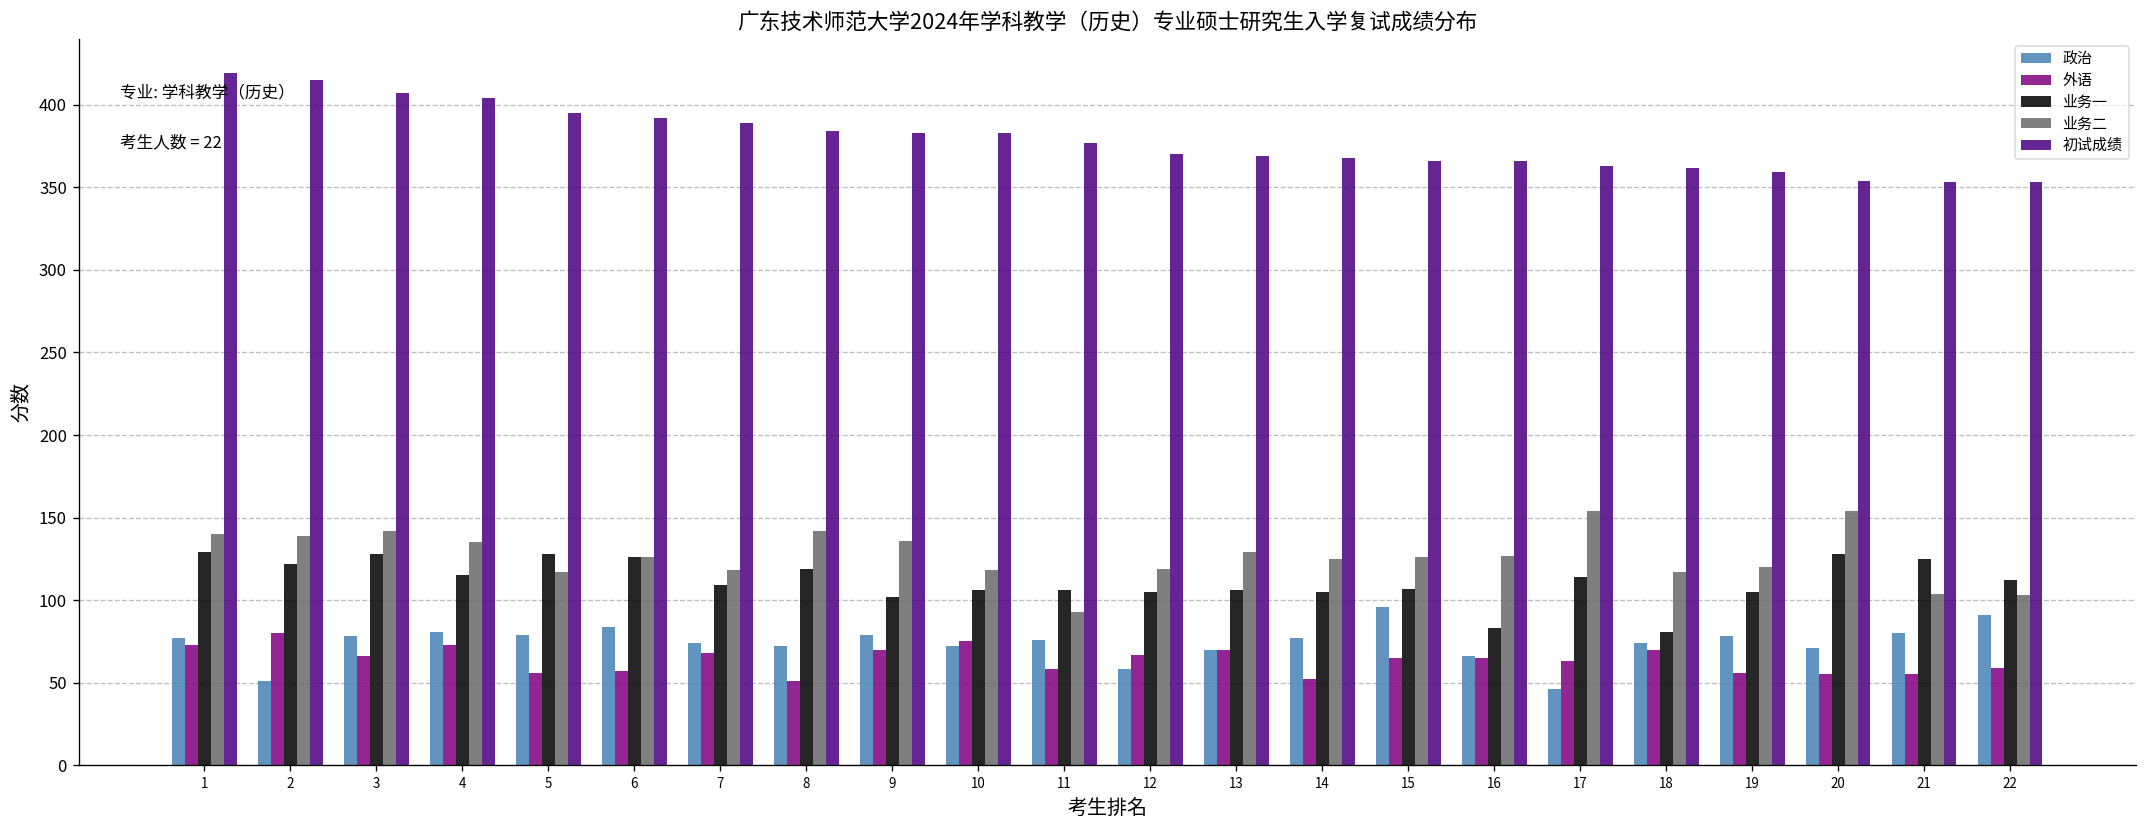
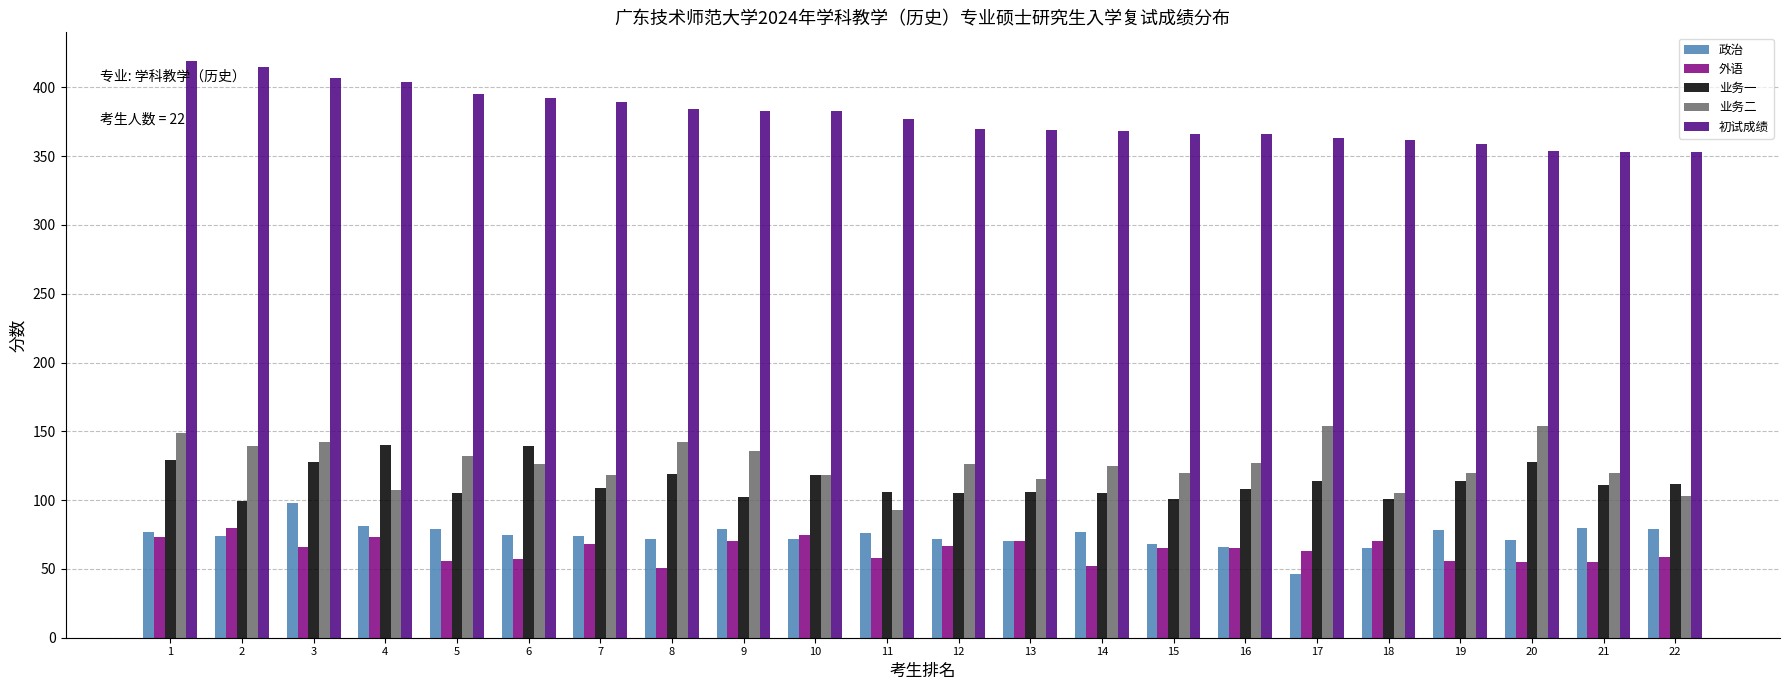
  {
    "政治": {
      "1": 77,
-     "2": 51,
-     "3": 78,
+     "2": 74,
+     "3": 98,
      "4": 81,
      "5": 79,
-     "6": 84,
+     "6": 75,
      "7": 74,
      "8": 72,
      "9": 79,
      "10": 72,
      "11": 76,
-     "12": 58,
+     "12": 72,
      "13": 70,
      "14": 77,
-     "15": 96,
+     "15": 68,
      "16": 66,
      "17": 46,
-     "18": 74,
+     "18": 65,
      "19": 78,
      "20": 71,
      "21": 80,
-     "22": 91
+     "22": 79
    },
    "业务一": {
      "1": 129,
-     "2": 122,
+     "2": 99,
      "3": 128,
-     "4": 115,
-     "5": 128,
-     "6": 126,
+     "4": 140,
+     "5": 105,
+     "6": 139,
      "7": 109,
      "8": 119,
      "9": 102,
-     "10": 106,
+     "10": 118,
      "11": 106,
      "12": 105,
      "13": 106,
      "14": 105,
-     "15": 107,
-     "16": 83,
+     "15": 101,
+     "16": 108,
      "17": 114,
-     "18": 81,
-     "19": 105,
+     "18": 101,
+     "19": 114,
      "20": 128,
-     "21": 125,
+     "21": 111,
      "22": 112
    },
    "业务二": {
-     "1": 140,
+     "1": 149,
      "2": 139,
      "3": 142,
-     "4": 135,
-     "5": 117,
+     "4": 107,
+     "5": 132,
      "6": 126,
      "7": 118,
      "8": 142,
      "9": 136,
      "10": 118,
      "11": 93,
-     "12": 119,
-     "13": 129,
+     "12": 126,
+     "13": 115,
      "14": 125,
-     "15": 126,
+     "15": 120,
      "16": 127,
      "17": 154,
-     "18": 117,
+     "18": 105,
      "19": 120,
      "20": 154,
-     "21": 104,
+     "21": 120,
      "22": 103
    }
  }
